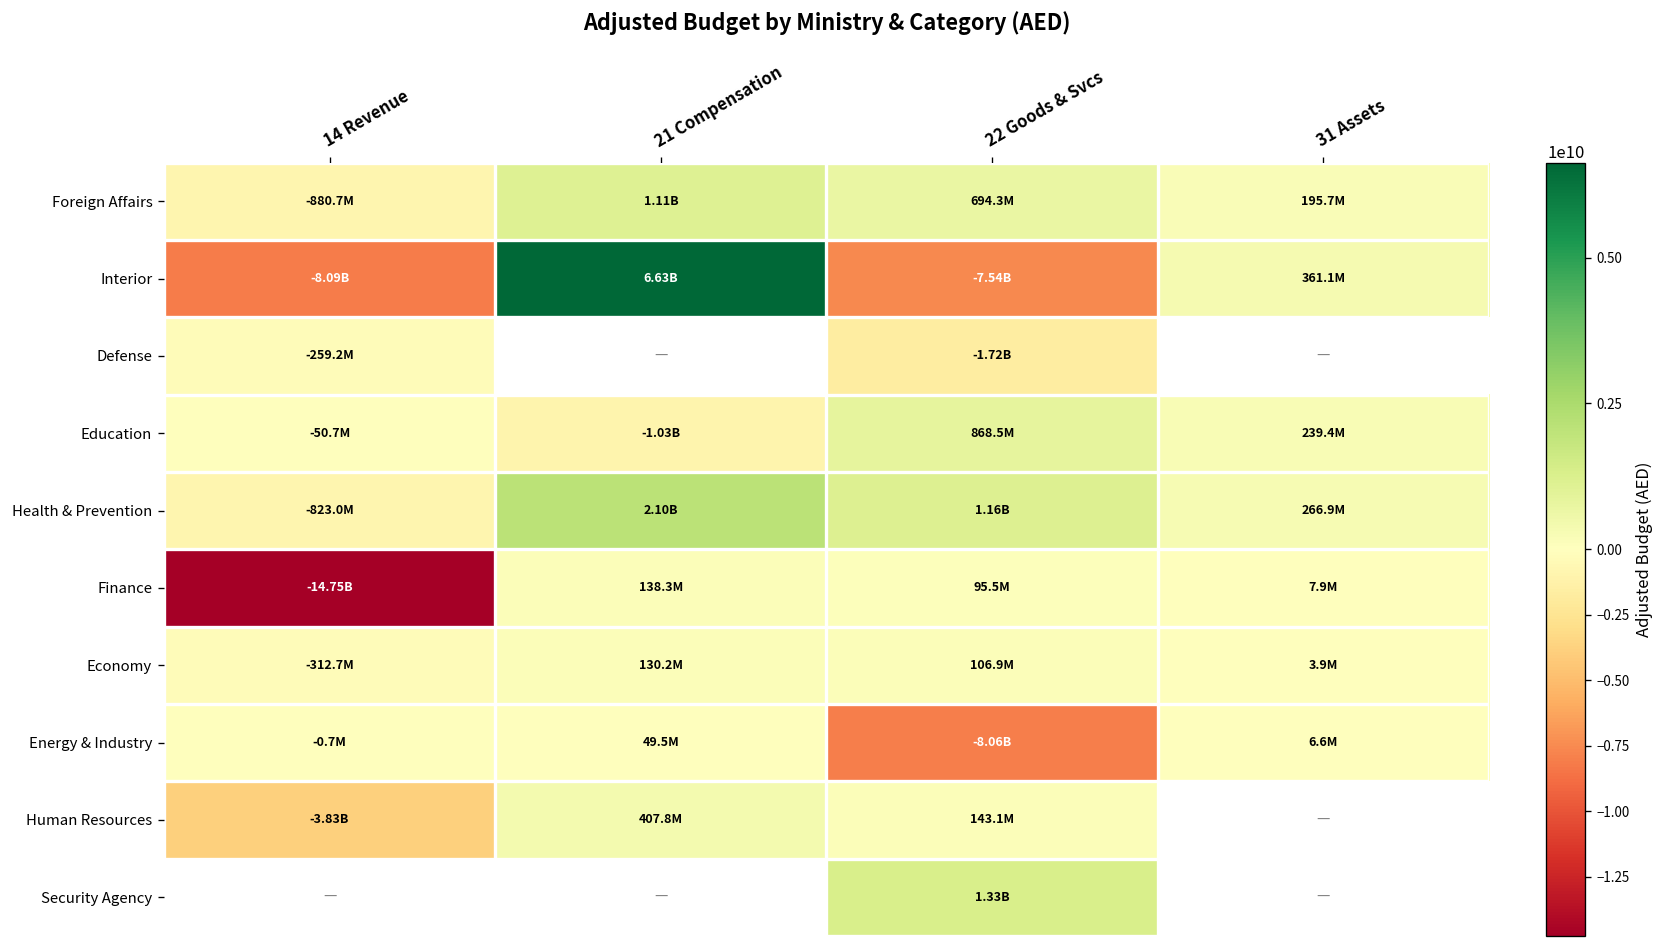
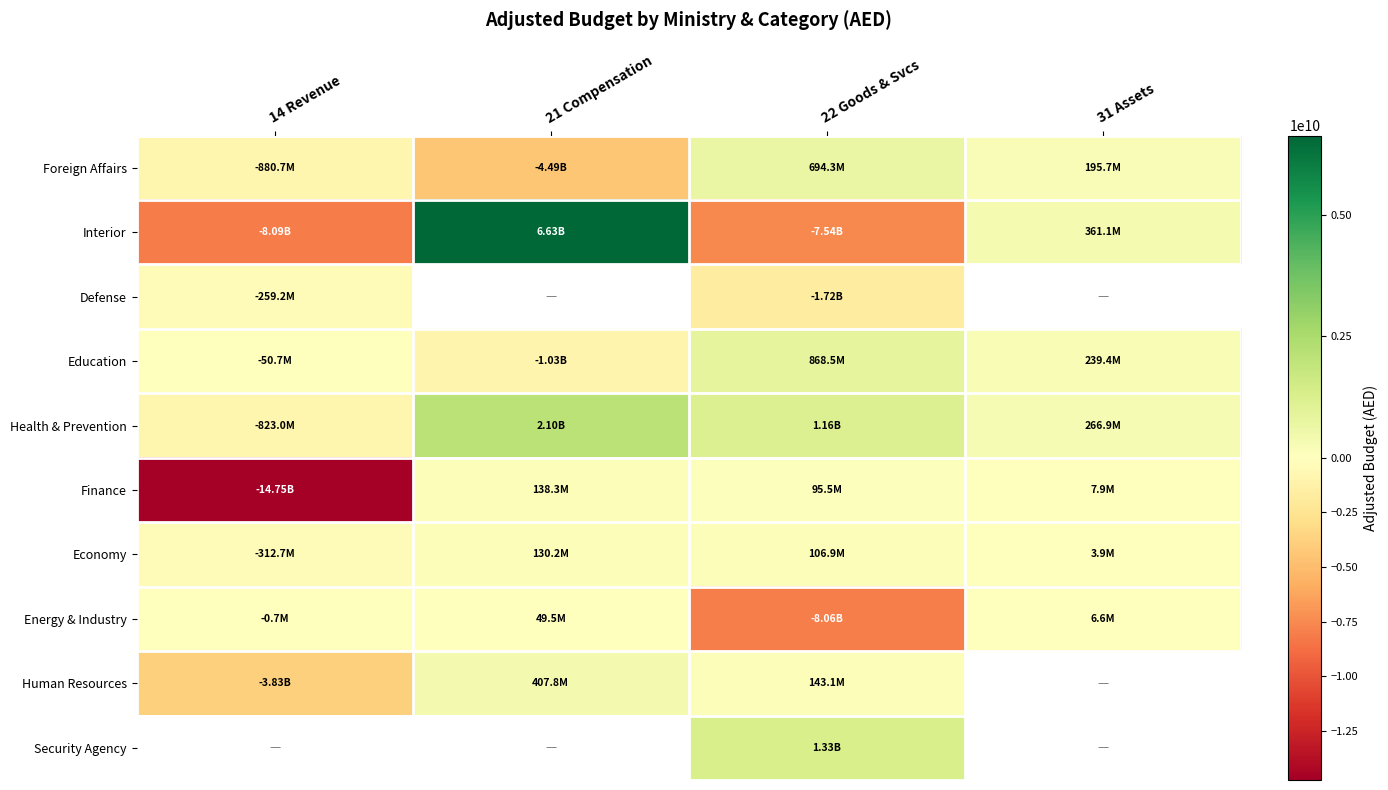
  {
    "Foreign Affairs": {
      "14 Revenue": "-880.7M",
-     "21 Compensation": "1.11B",
+     "21 Compensation": "-4.49B",
      "22 Goods & Svcs": "694.3M",
      "31 Assets": "195.7M"
    },
    "Interior": {
      "14 Revenue": "-8.09B",
      "21 Compensation": "6.63B",
      "22 Goods & Svcs": "-7.54B",
      "31 Assets": "361.1M"
    },
    "Defense": {
      "14 Revenue": "-259.2M",
      "22 Goods & Svcs": "-1.72B"
    },
    "Education": {
      "14 Revenue": "-50.7M",
      "21 Compensation": "-1.03B",
      "22 Goods & Svcs": "868.5M",
      "31 Assets": "239.4M"
    },
    "Health & Prevention": {
      "14 Revenue": "-823.0M",
      "21 Compensation": "2.10B",
      "22 Goods & Svcs": "1.16B",
      "31 Assets": "266.9M"
    },
    "Finance": {
      "14 Revenue": "-14.75B",
      "21 Compensation": "138.3M",
      "22 Goods & Svcs": "95.5M",
      "31 Assets": "7.9M"
    },
    "Economy": {
      "14 Revenue": "-312.7M",
      "21 Compensation": "130.2M",
      "22 Goods & Svcs": "106.9M",
      "31 Assets": "3.9M"
    },
    "Energy & Industry": {
      "14 Revenue": "-0.7M",
      "21 Compensation": "49.5M",
      "22 Goods & Svcs": "-8.06B",
      "31 Assets": "6.6M"
    },
    "Human Resources": {
      "14 Revenue": "-3.83B",
      "21 Compensation": "407.8M",
      "22 Goods & Svcs": "143.1M"
    },
    "Security Agency": {
      "22 Goods & Svcs": "1.33B"
    }
  }
